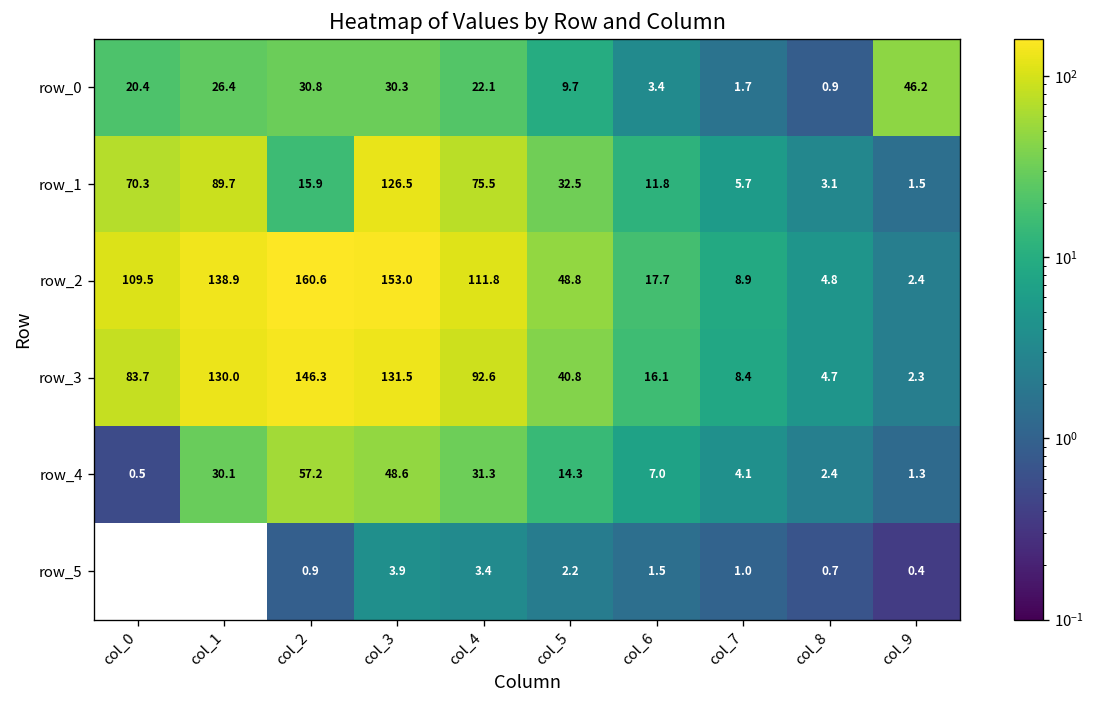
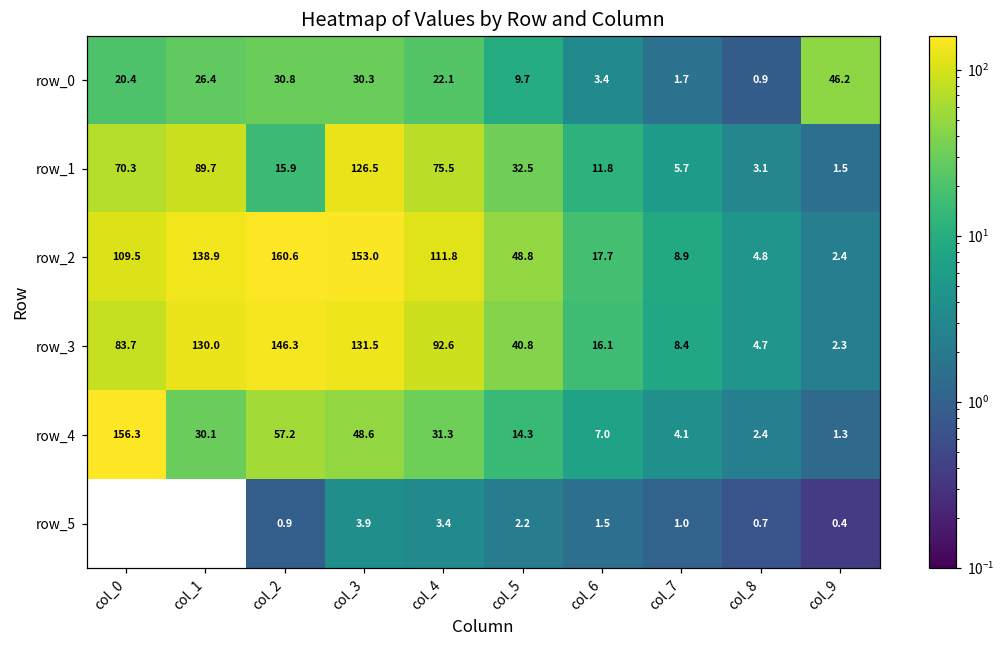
  {
    "row_0": {
      "col_0": 20.4,
      "col_1": 26.4,
      "col_2": 30.8,
      "col_3": 30.3,
      "col_4": 22.1,
      "col_5": 9.7,
      "col_6": 3.4,
      "col_7": 1.7,
      "col_8": 0.9,
      "col_9": 46.2
    },
    "row_1": {
      "col_0": 70.3,
      "col_1": 89.7,
      "col_2": 15.9,
      "col_3": 126.5,
      "col_4": 75.5,
      "col_5": 32.5,
      "col_6": 11.8,
      "col_7": 5.7,
      "col_8": 3.1,
      "col_9": 1.5
    },
    "row_2": {
      "col_0": 109.5,
      "col_1": 138.9,
      "col_2": 160.6,
      "col_3": 153.0,
      "col_4": 111.8,
      "col_5": 48.8,
      "col_6": 17.7,
      "col_7": 8.9,
      "col_8": 4.8,
      "col_9": 2.4
    },
    "row_3": {
      "col_0": 83.7,
      "col_1": 130.0,
      "col_2": 146.3,
      "col_3": 131.5,
      "col_4": 92.6,
      "col_5": 40.8,
      "col_6": 16.1,
      "col_7": 8.4,
      "col_8": 4.7,
      "col_9": 2.3
    },
    "row_4": {
-     "col_0": 0.5,
+     "col_0": 156.3,
      "col_1": 30.1,
      "col_2": 57.2,
      "col_3": 48.6,
      "col_4": 31.3,
      "col_5": 14.3,
      "col_6": 7.0,
      "col_7": 4.1,
      "col_8": 2.4,
      "col_9": 1.3
    },
    "row_5": {
      "col_2": 0.9,
      "col_3": 3.9,
      "col_4": 3.4,
      "col_5": 2.2,
      "col_6": 1.5,
      "col_7": 1.0,
      "col_8": 0.7,
      "col_9": 0.4
    }
  }
